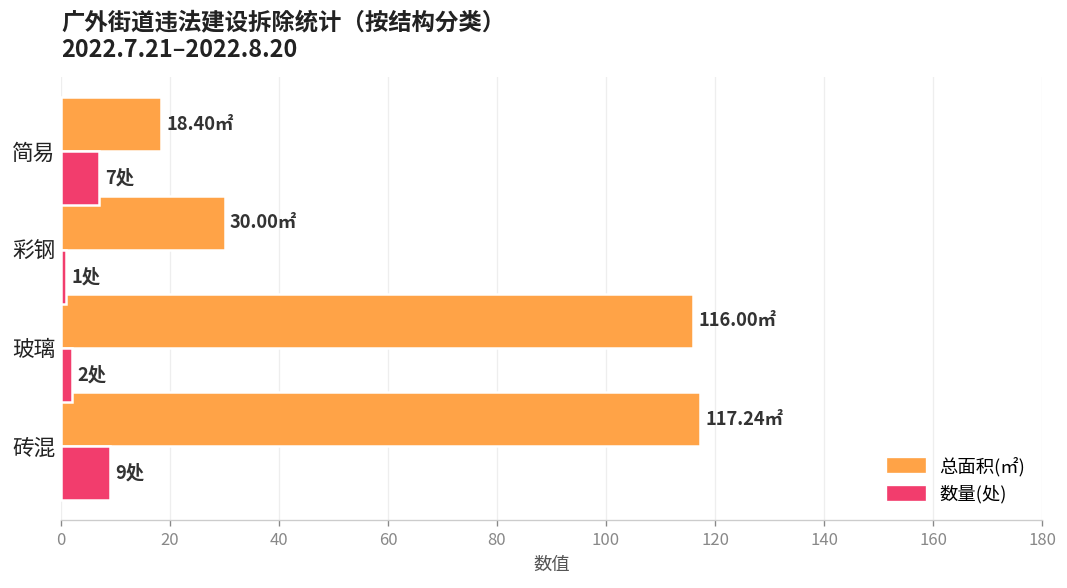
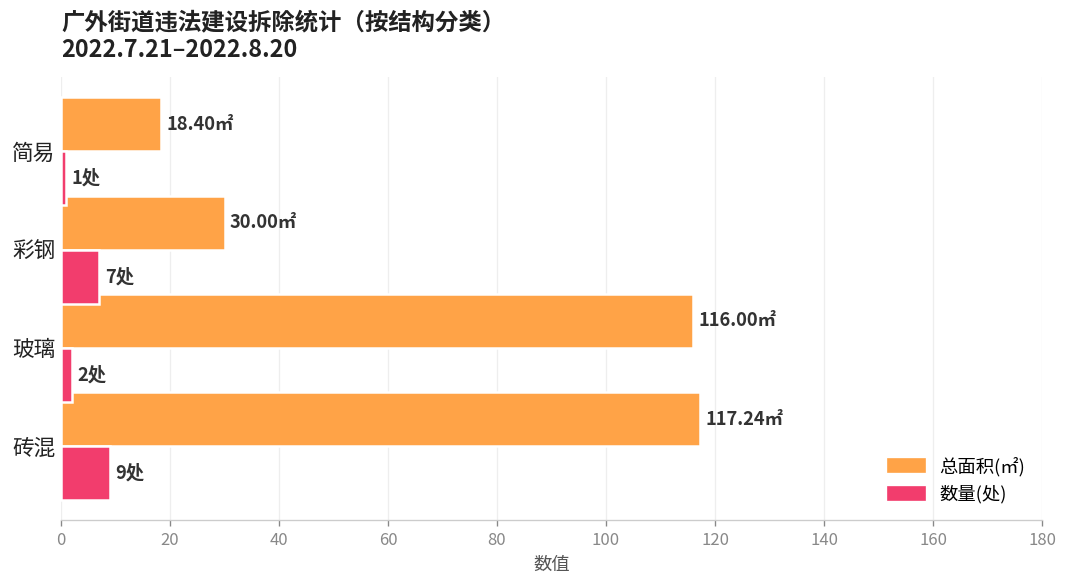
  {
    "总面积(㎡)": {
      "简易": "18.40㎡",
      "彩钢": "30.00㎡",
      "玻璃": "116.00㎡",
      "砖混": "117.24㎡"
    },
    "数量(处)": {
-     "简易": "7处",
-     "彩钢": "1处",
+     "简易": "1处",
+     "彩钢": "7处",
      "玻璃": "2处",
      "砖混": "9处"
    }
  }
